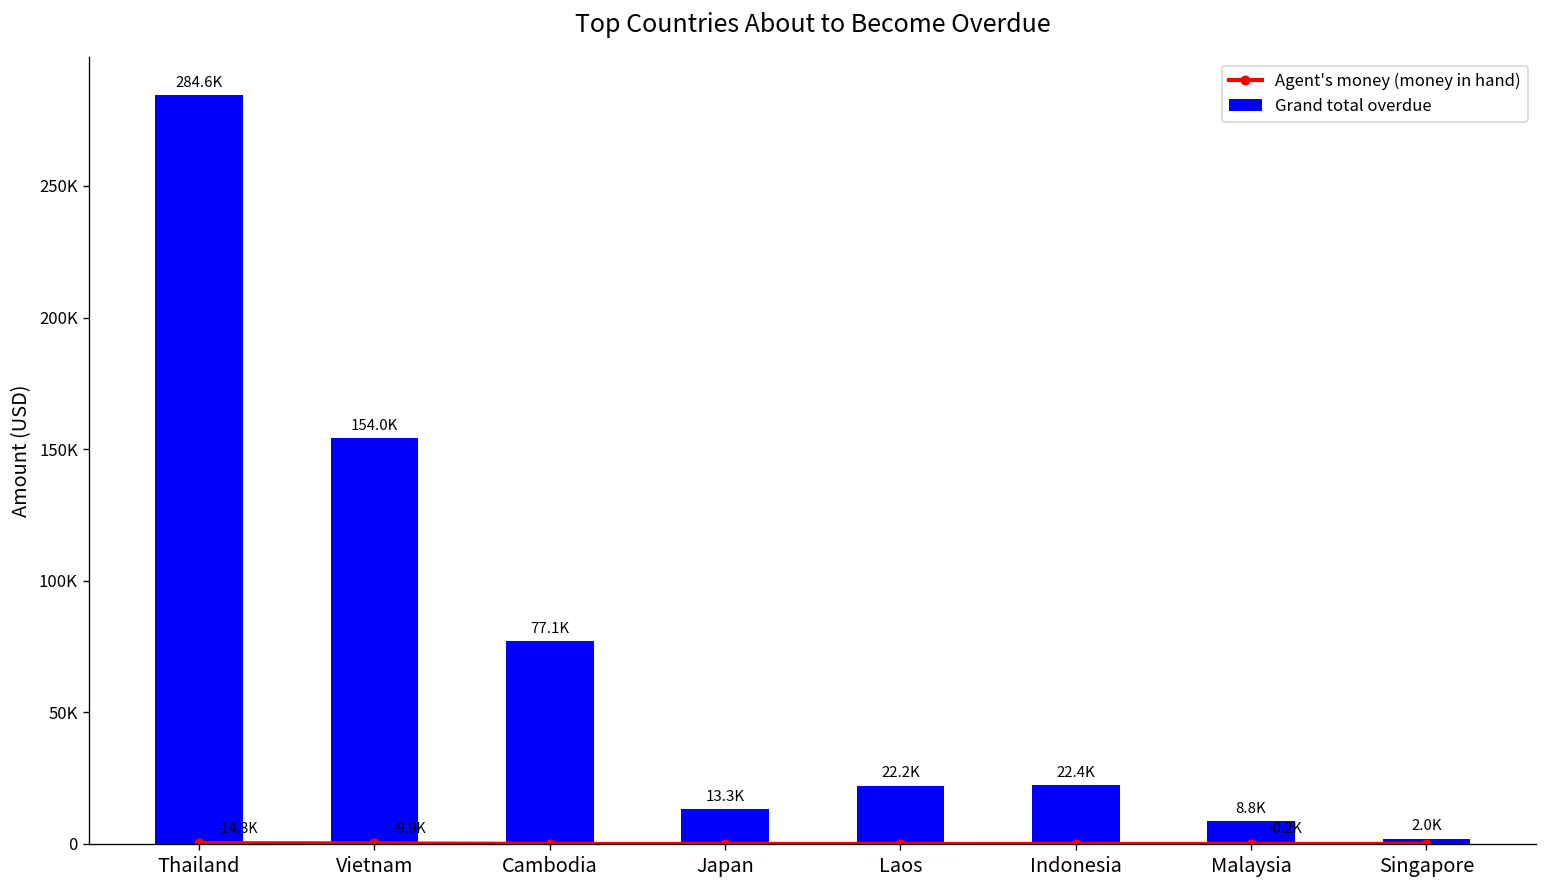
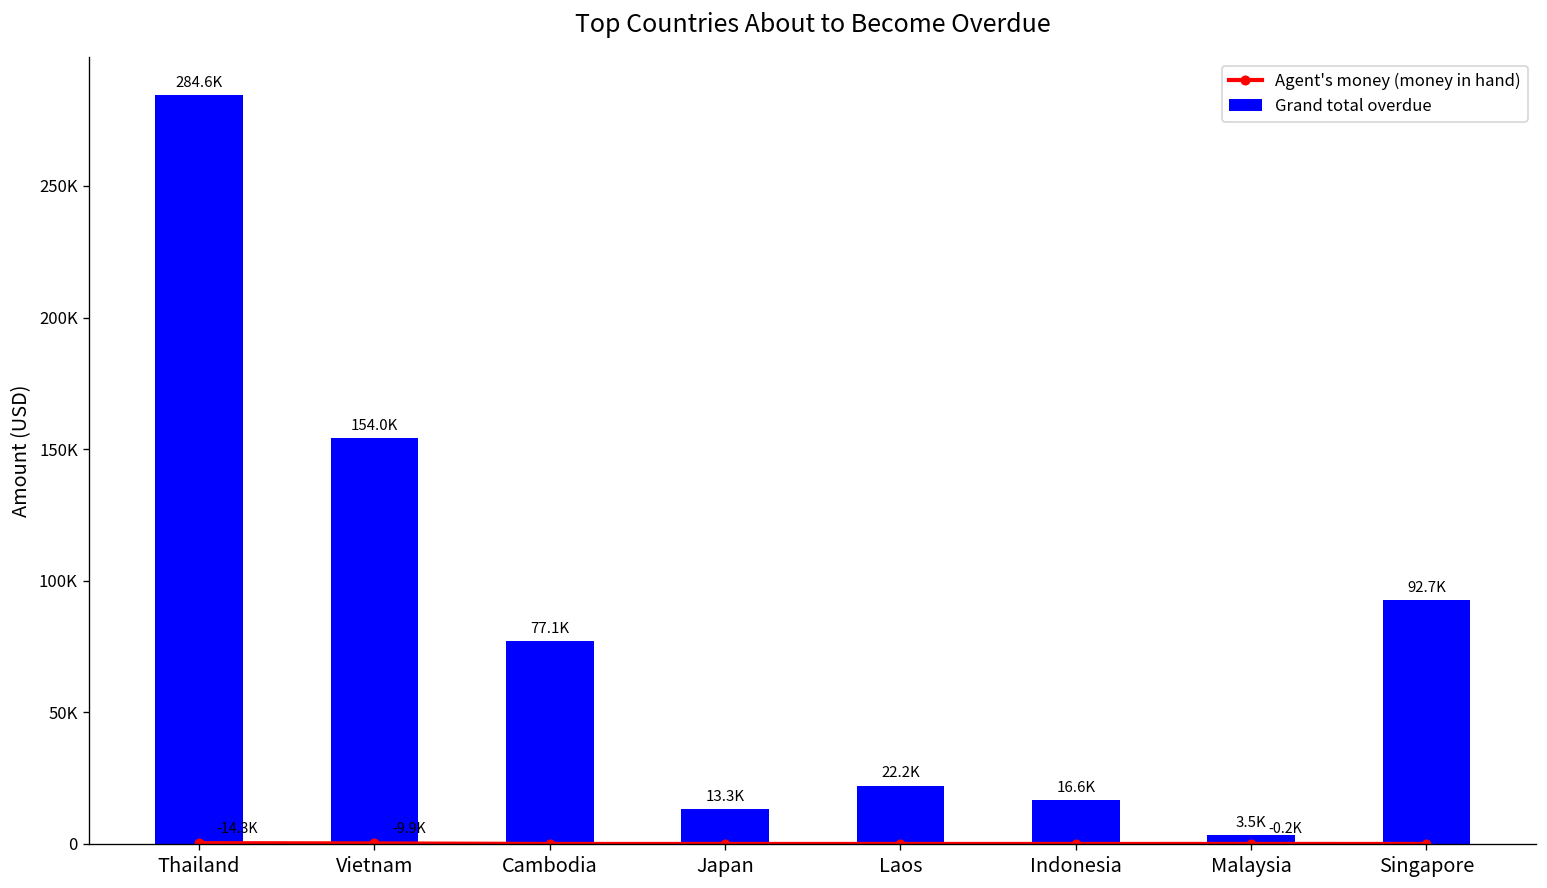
  {
    "Agent's money (money in hand)": {
      "Thailand": "0",
      "Vietnam": "0",
      "Cambodia": "0",
      "Japan": "0",
      "Laos": "0",
      "Indonesia": "0",
      "Malaysia": "0",
      "Singapore": "0"
    },
    "Grand total overdue": {
      "Thailand": "284.6K",
      "Vietnam": "154.0K",
      "Cambodia": "77.1K",
      "Japan": "13.3K",
      "Laos": "22.2K",
-     "Indonesia": "22.4K",
-     "Malaysia": "8.8K",
-     "Singapore": "2.0K"
+     "Indonesia": "16.6K",
+     "Malaysia": "3.5K",
+     "Singapore": "92.7K"
    }
  }
